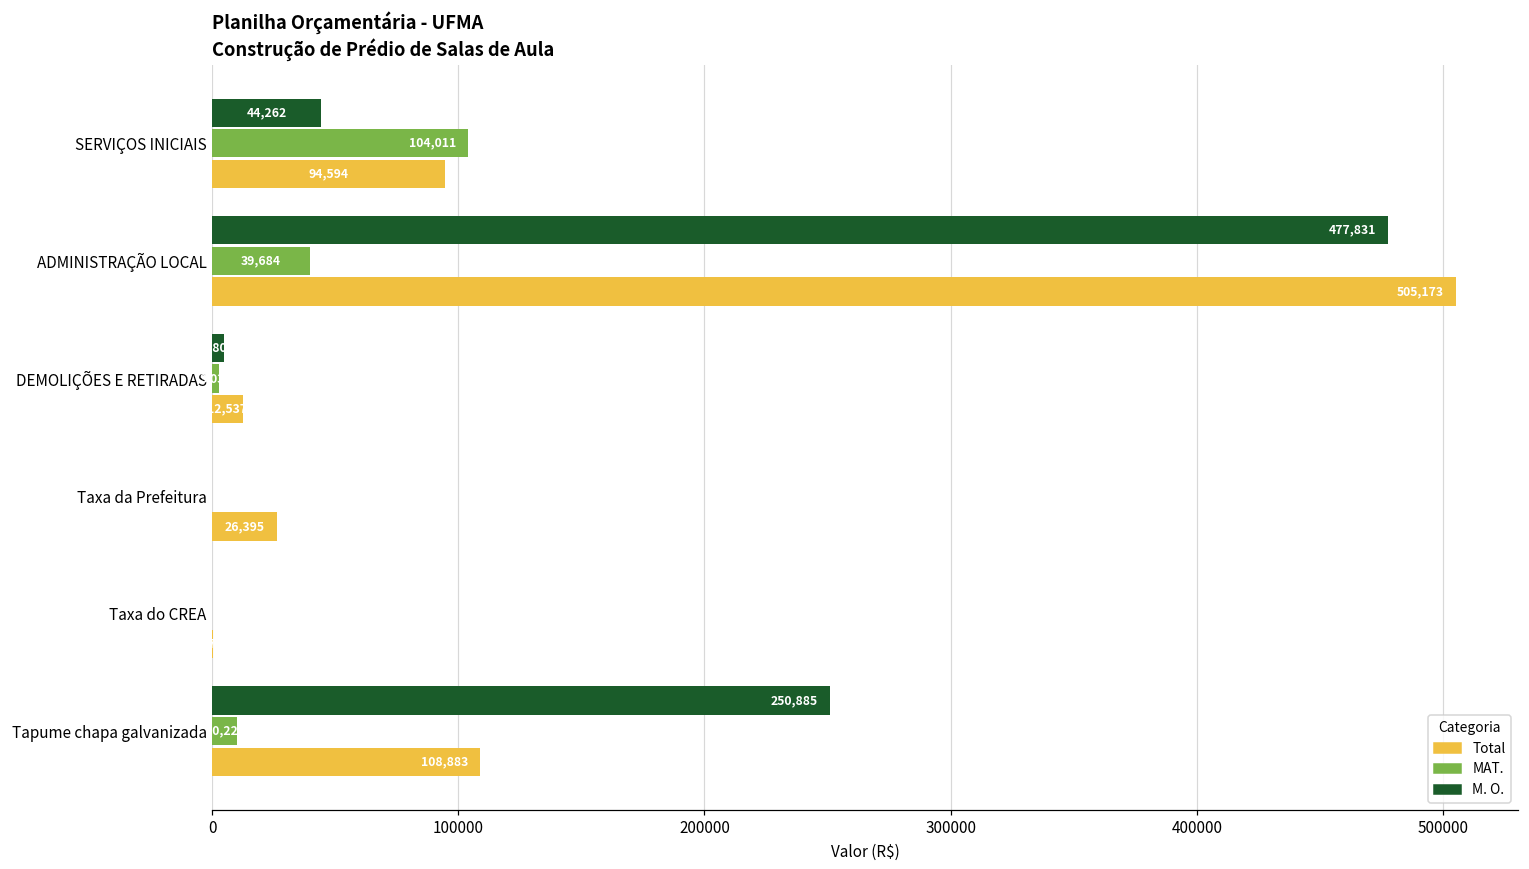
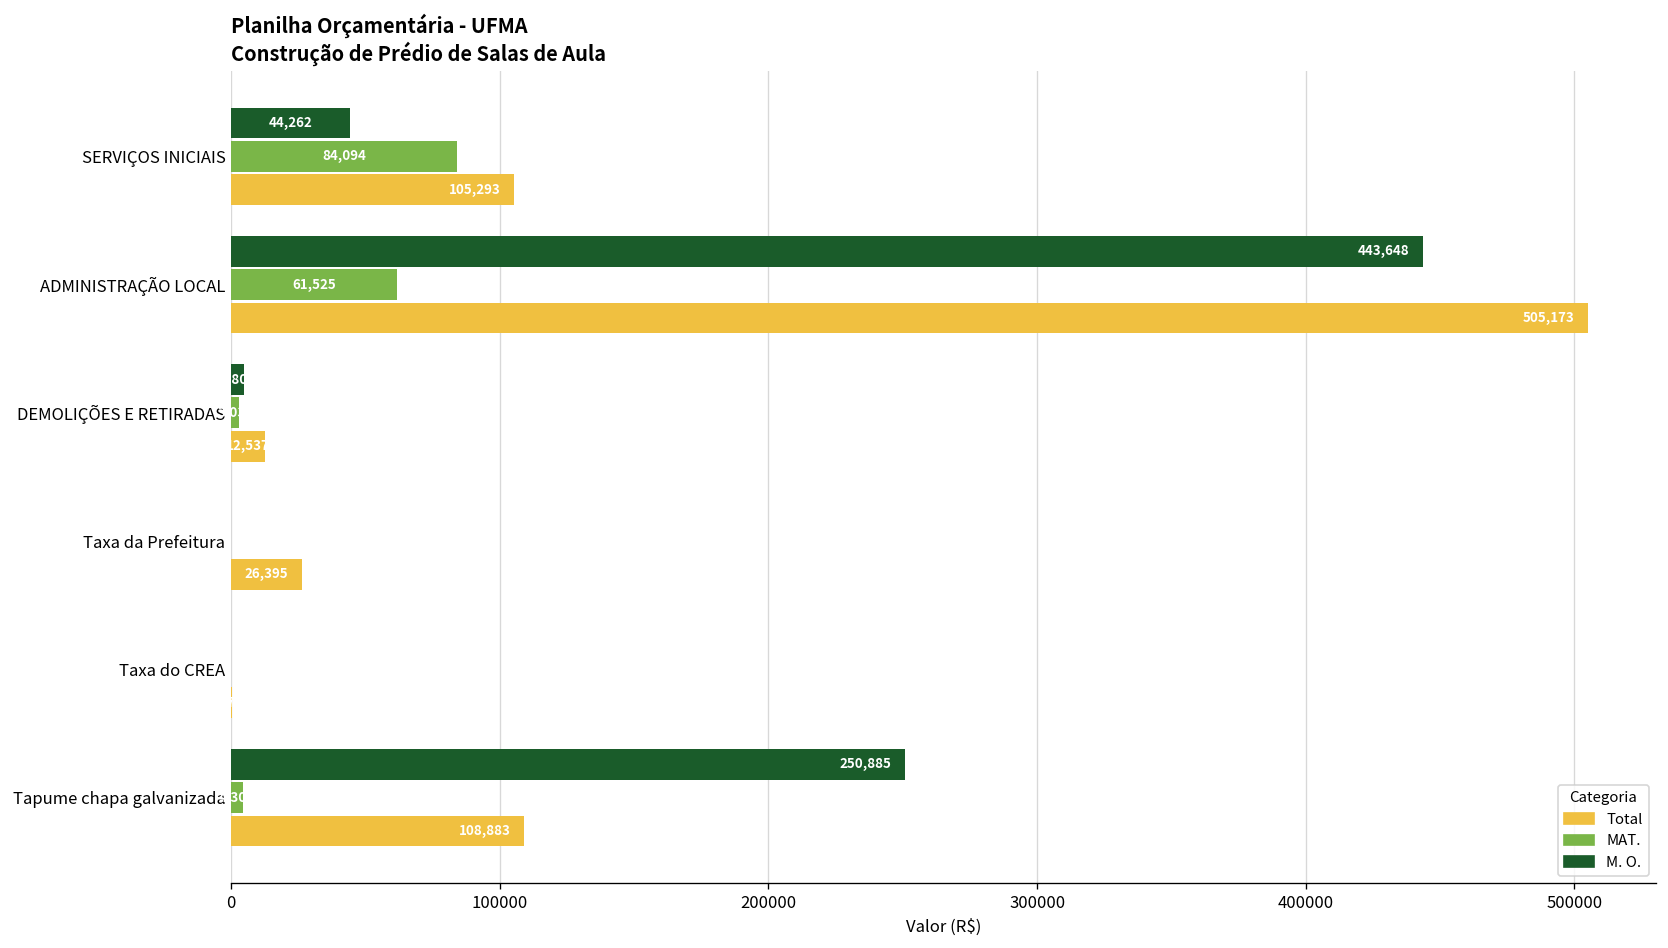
  {
    "Total": {
-     "SERVIÇOS INICIAIS": "94,594",
+     "SERVIÇOS INICIAIS": "105,293",
      "ADMINISTRAÇÃO LOCAL": "505,173",
      "DEMOLIÇÕES E RETIRADAS": "12,537",
      "Taxa da Prefeitura": "26,395",
      "Tapume chapa galvanizada": "108,883"
    },
    "MAT.": {
-     "SERVIÇOS INICIAIS": "104,011",
-     "ADMINISTRAÇÃO LOCAL": "39,684",
-     "Tapume chapa galvanizada": "10000"
+     "SERVIÇOS INICIAIS": "84,094",
+     "ADMINISTRAÇÃO LOCAL": "61,525",
+     "Tapume chapa galvanizada": "4000"
    },
    "M. O.": {
      "SERVIÇOS INICIAIS": "44,262",
-     "ADMINISTRAÇÃO LOCAL": "477,831",
+     "ADMINISTRAÇÃO LOCAL": "443,648",
      "Tapume chapa galvanizada": "250,885"
    }
  }
